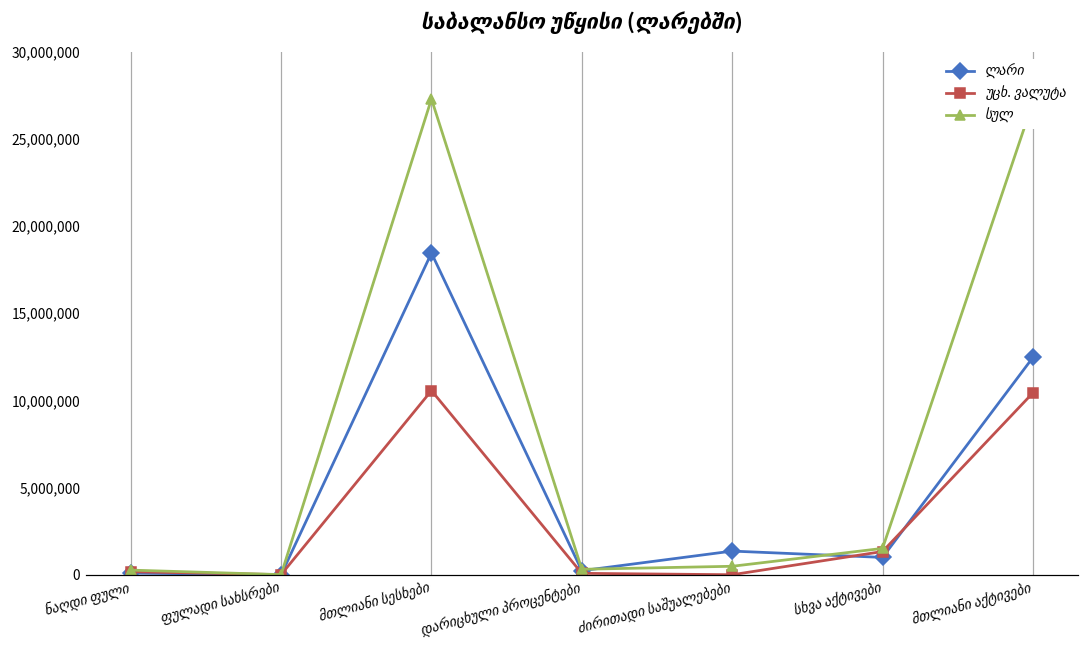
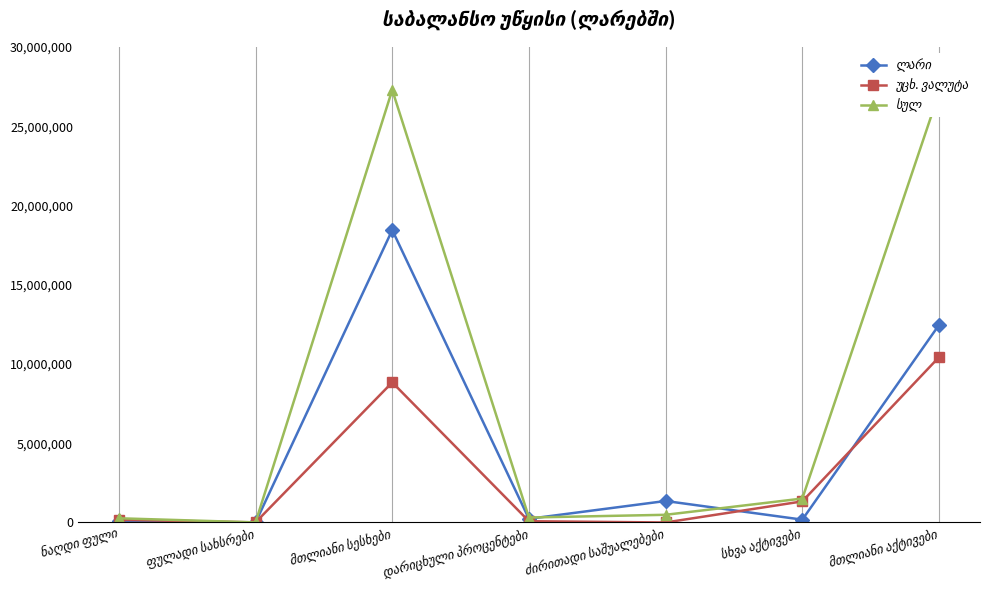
  {
    "ლარი": {
      "მთლიანი სესხები": "18,500,000",
      "ძირითადი საშუალებები": "1,400,000",
-     "სხვა აქტივები": "1,000,000",
+     "სხვა აქტივები": "200,000",
      "მთლიანი აქტივები": "12,500,000"
    },
    "უცხ. ვალუტა": {
-     "მთლიანი სესხები": "10,600,000",
+     "მთლიანი სესხები": "8,800,000",
      "ძირითადი საშუალებები": "0",
      "სხვა აქტივები": "1,300,000",
      "მთლიანი აქტივები": "10,400,000"
    },
    "სულ": {
      "მთლიანი სესხები": "27,300,000",
      "ძირითადი საშუალებები": "500,000",
      "სხვა აქტივები": "1,500,000"
    }
  }
